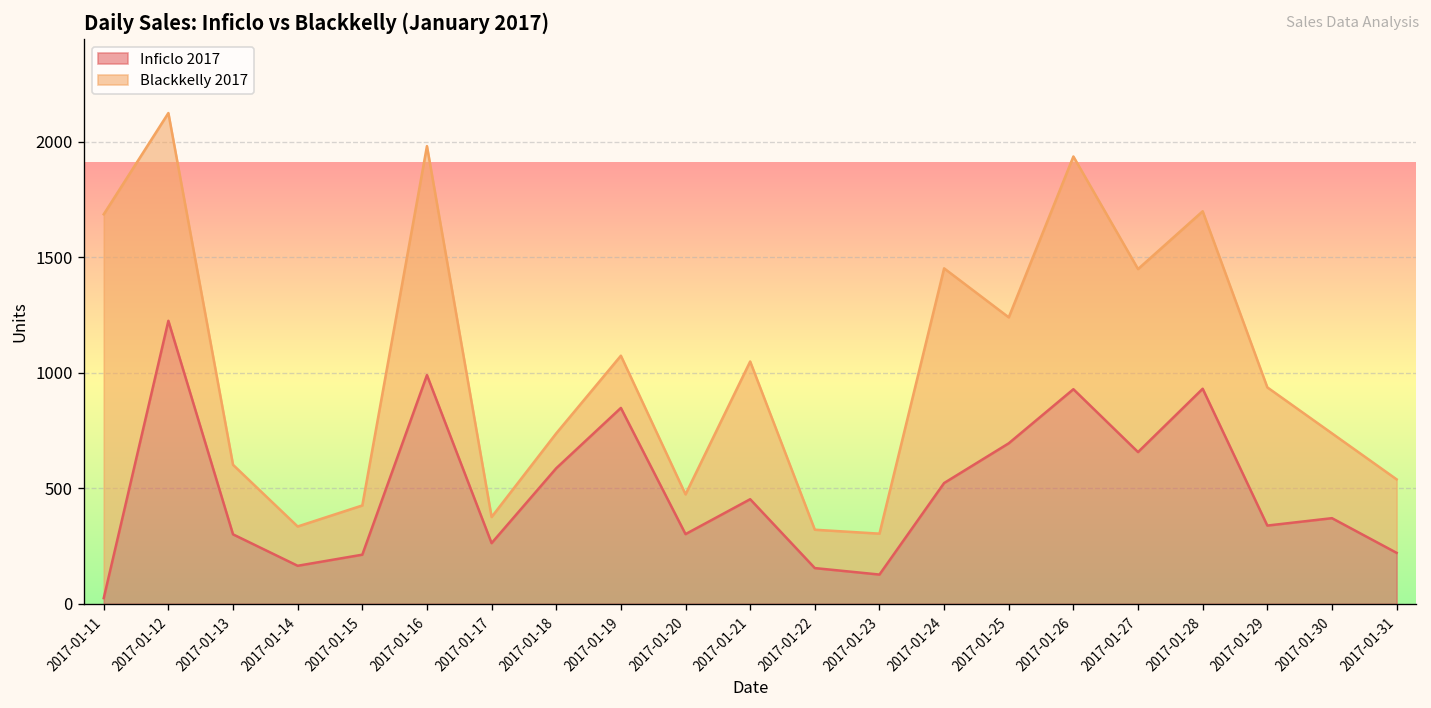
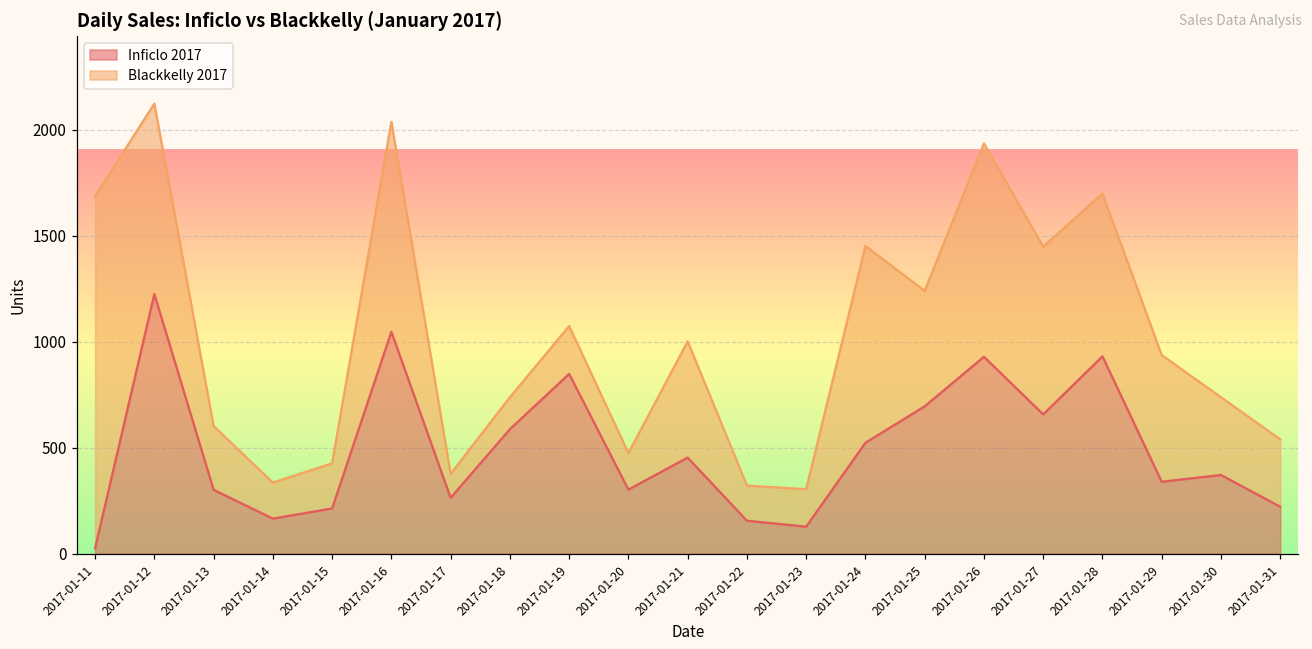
  {
    "Inficlo 2017": {
      "2017-01-11": 30,
      "2017-01-12": 1230,
      "2017-01-13": 300,
      "2017-01-14": 170,
      "2017-01-15": 210,
-     "2017-01-16": 990,
+     "2017-01-16": 1050,
      "2017-01-17": 260,
      "2017-01-18": 590,
      "2017-01-19": 850,
      "2017-01-20": 300,
      "2017-01-21": 450,
      "2017-01-22": 160,
      "2017-01-23": 130,
      "2017-01-24": 520,
      "2017-01-25": 700,
      "2017-01-26": 930,
      "2017-01-27": 660,
      "2017-01-28": 930,
      "2017-01-29": 340,
      "2017-01-30": 370,
      "2017-01-31": 220
    },
    "Blackkelly 2017": {
      "2017-01-11": 1660,
      "2017-01-12": 900,
      "2017-01-13": 300,
      "2017-01-14": 170,
      "2017-01-15": 210,
      "2017-01-16": 990,
      "2017-01-17": 110,
      "2017-01-18": 150,
      "2017-01-19": 230,
      "2017-01-20": 170,
-     "2017-01-21": 600,
+     "2017-01-21": 550,
      "2017-01-22": 170,
      "2017-01-23": 180,
      "2017-01-24": 930,
      "2017-01-25": 550,
      "2017-01-26": 1010,
      "2017-01-27": 790,
      "2017-01-28": 770,
      "2017-01-29": 600,
      "2017-01-30": 370,
      "2017-01-31": 320
    }
  }
